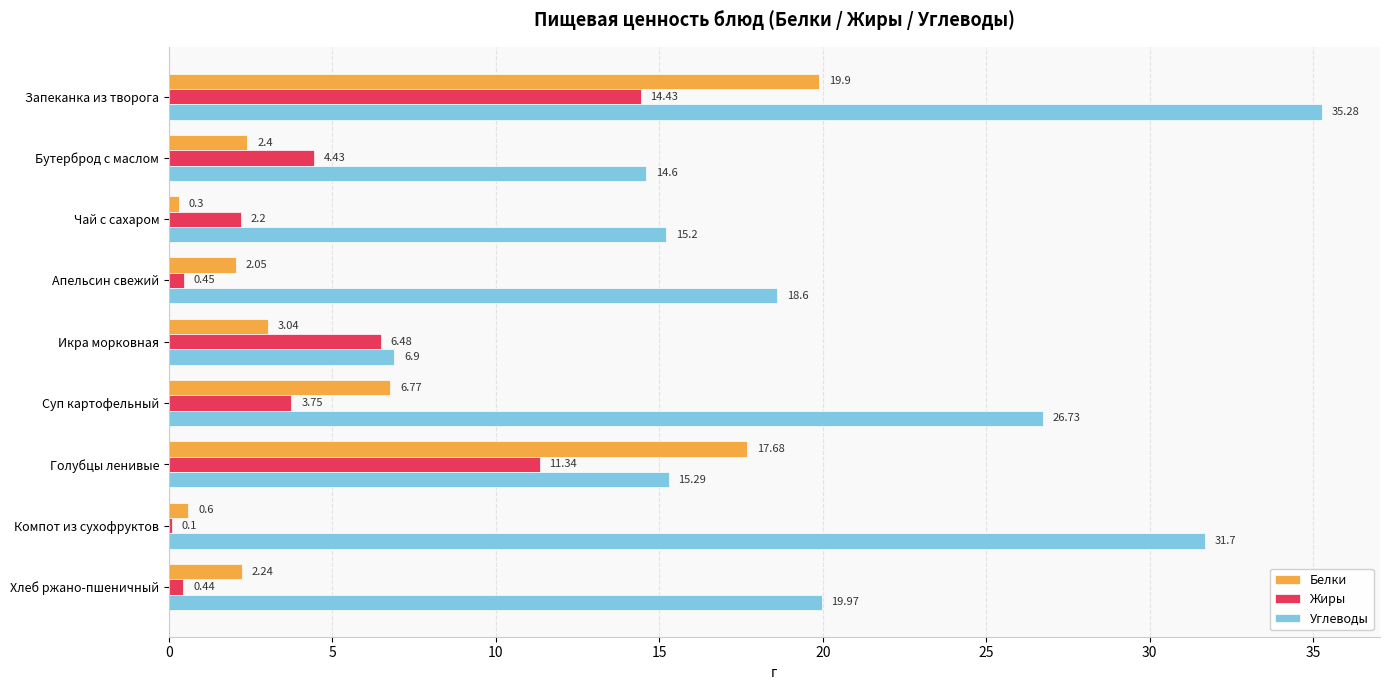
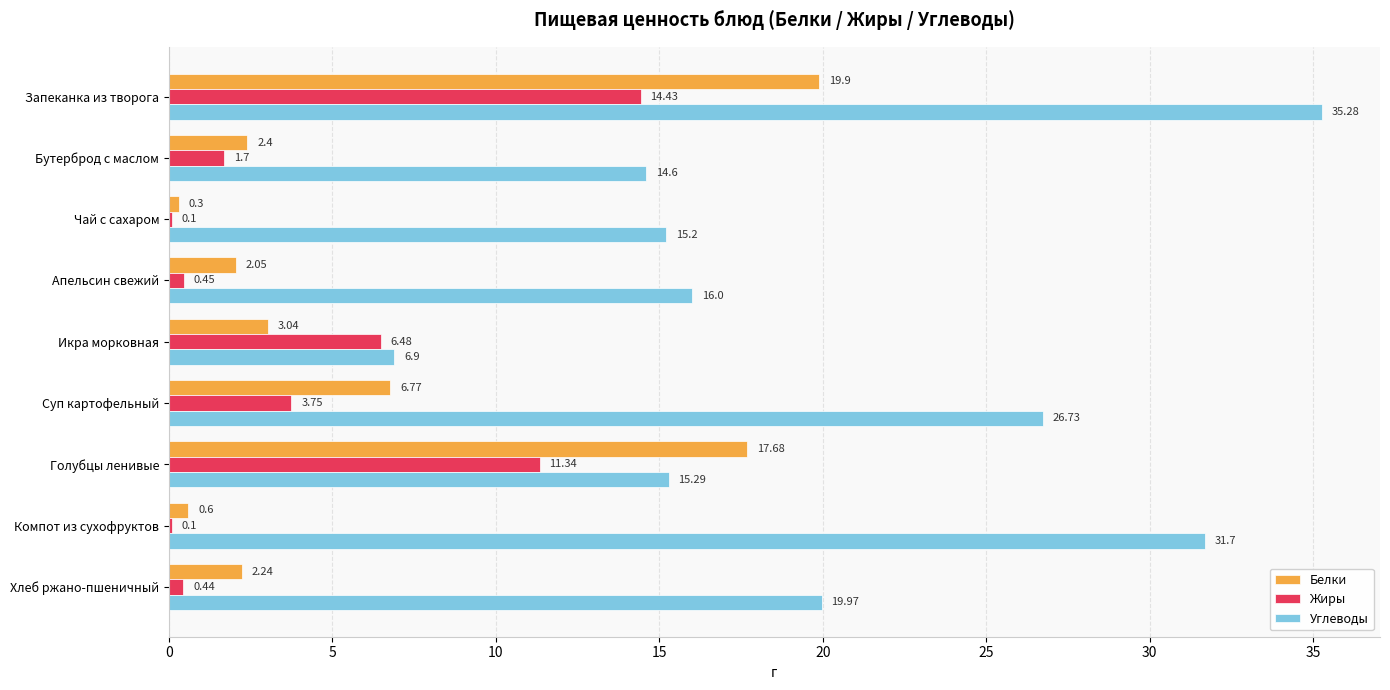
  {
    "Белки": {
      "Запеканка из творога": 19.9,
      "Бутерброд с маслом": 2.4,
      "Чай с сахаром": 0.3,
      "Апельсин свежий": 2.05,
      "Икра морковная": 3.04,
      "Суп картофельный": 6.77,
      "Голубцы ленивые": 17.68,
      "Компот из сухофруктов": 0.6,
      "Хлеб ржано-пшеничный": 2.24
    },
    "Жиры": {
      "Запеканка из творога": 14.43,
-     "Бутерброд с маслом": 4.43,
-     "Чай с сахаром": 2.2,
+     "Бутерброд с маслом": 1.7,
+     "Чай с сахаром": 0.1,
      "Апельсин свежий": 0.45,
      "Икра морковная": 6.48,
      "Суп картофельный": 3.75,
      "Голубцы ленивые": 11.34,
      "Компот из сухофруктов": 0.1,
      "Хлеб ржано-пшеничный": 0.44
    },
    "Углеводы": {
      "Запеканка из творога": 35.28,
      "Бутерброд с маслом": 14.6,
      "Чай с сахаром": 15.2,
-     "Апельсин свежий": 18.6,
+     "Апельсин свежий": 16.0,
      "Икра морковная": 6.9,
      "Суп картофельный": 26.73,
      "Голубцы ленивые": 15.29,
      "Компот из сухофруктов": 31.7,
      "Хлеб ржано-пшеничный": 19.97
    }
  }
